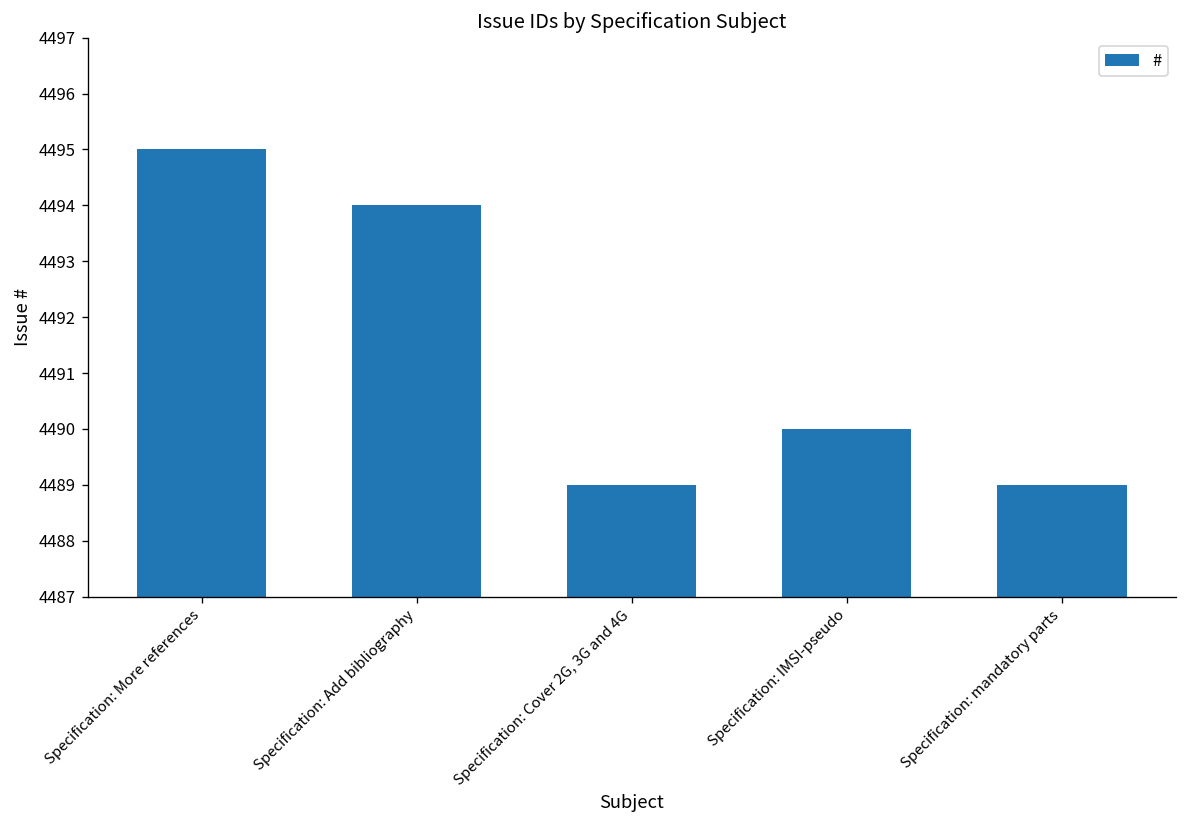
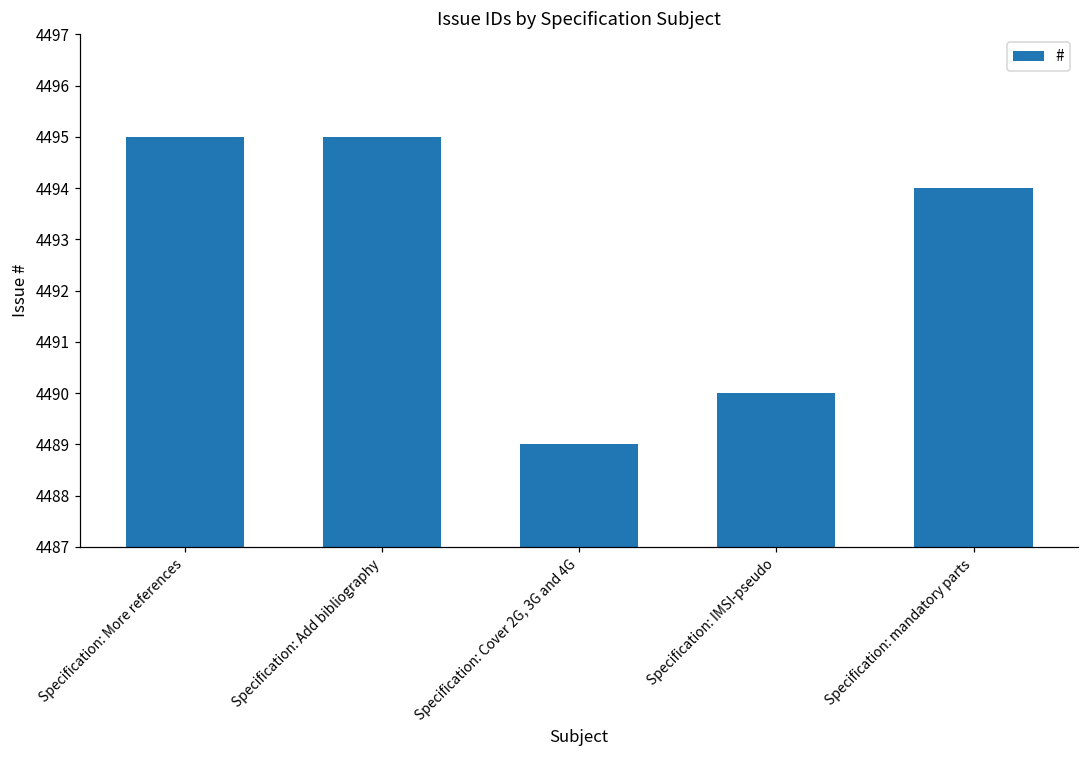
  {
    "Specification: More references": 4495,
-   "Specification: Add bibliography": 4494,
+   "Specification: Add bibliography": 4495,
    "Specification: Cover 2G, 3G and 4G": 4489,
    "Specification: IMSI-pseudo": 4490,
-   "Specification: mandatory parts": 4489
+   "Specification: mandatory parts": 4494
  }
